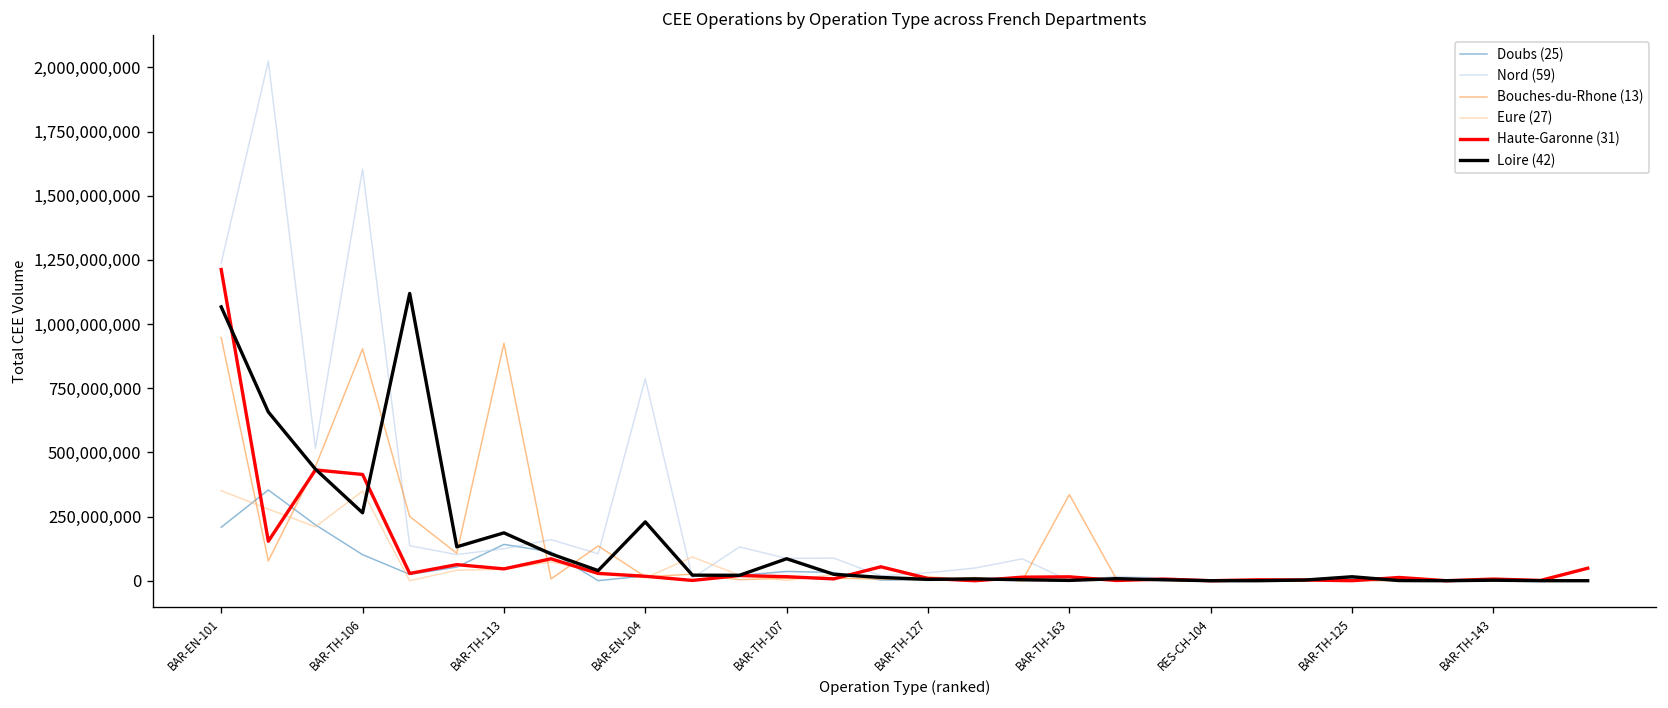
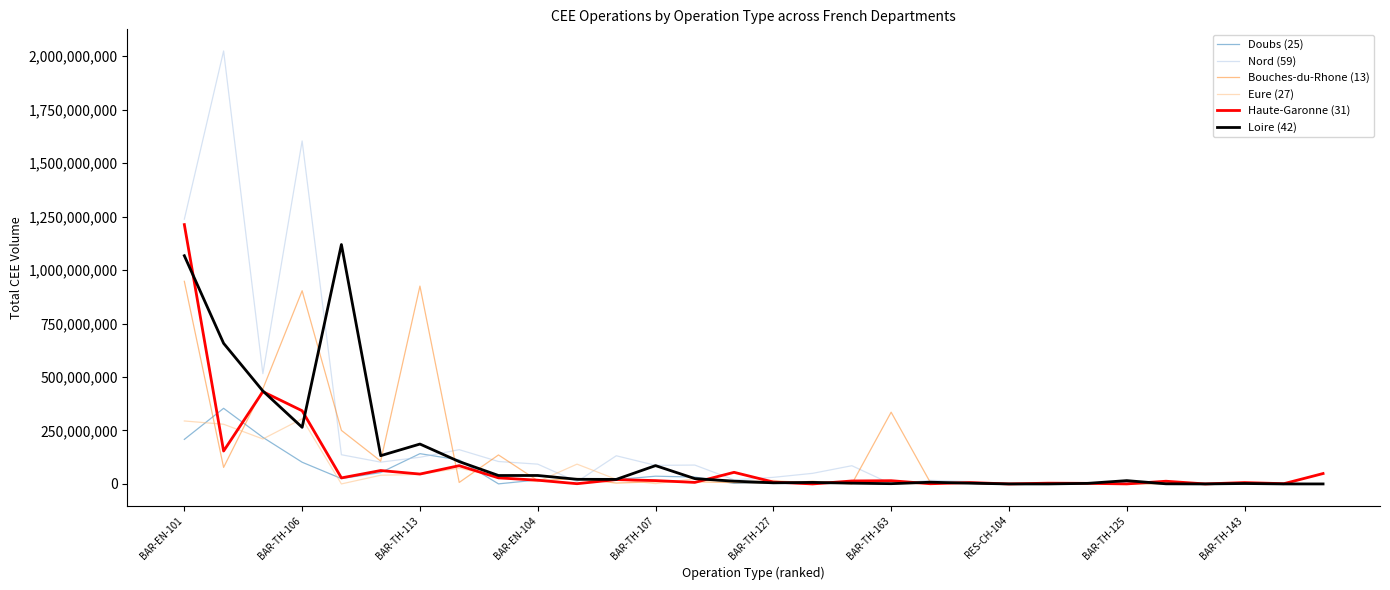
  {
    "Doubs (25)": {
      "BAR-EN-101": "210,000,000",
      "BAR-TH-106": "100,000,000",
      "BAR-TH-113": "140,000,000",
      "BAR-TH-107": "40,000,000"
    },
    "Nord (59)": {
      "BAR-EN-101": "1,240,000,000",
      "BAR-TH-106": "1,600,000,000",
      "BAR-TH-113": "120,000,000",
-     "BAR-EN-104": "790,000,000",
+     "BAR-EN-104": "90,000,000",
      "BAR-TH-127": "30,000,000"
    },
    "Bouches-du-Rhone (13)": {
      "BAR-EN-101": "950,000,000",
      "BAR-TH-106": "900,000,000",
      "BAR-TH-113": "920,000,000",
      "BAR-TH-163": "340,000,000"
    },
    "Eure (27)": {
-     "BAR-EN-101": "350,000,000",
-     "BAR-TH-106": "350,000,000"
+     "BAR-EN-101": "290,000,000",
+     "BAR-TH-106": "300,000,000"
    },
    "Haute-Garonne (31)": {
      "BAR-EN-101": "1,210,000,000",
-     "BAR-TH-106": "410,000,000",
+     "BAR-TH-106": "340,000,000",
      "BAR-TH-163": "20,000,000"
    },
    "Loire (42)": {
      "BAR-EN-101": "1,070,000,000",
      "BAR-TH-106": "260,000,000",
      "BAR-TH-113": "190,000,000",
-     "BAR-EN-104": "230,000,000"
+     "BAR-EN-104": "40,000,000"
    }
  }
